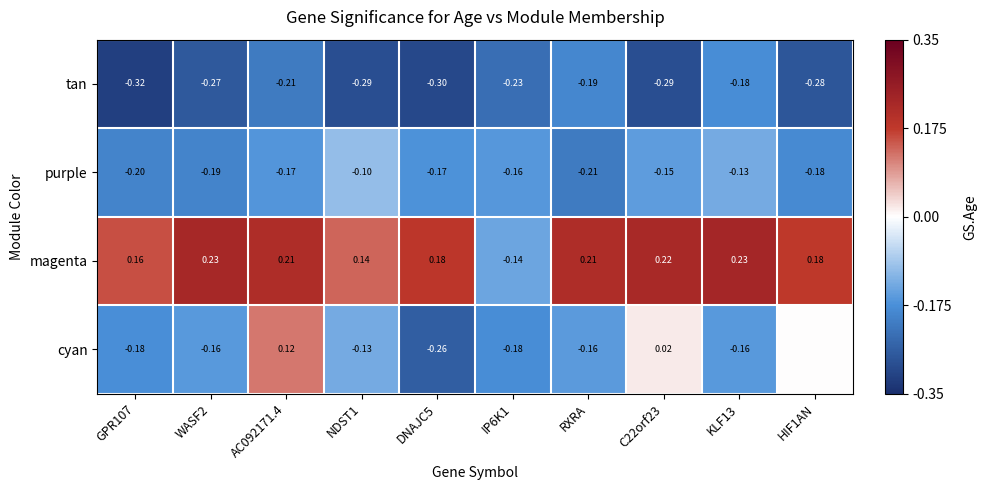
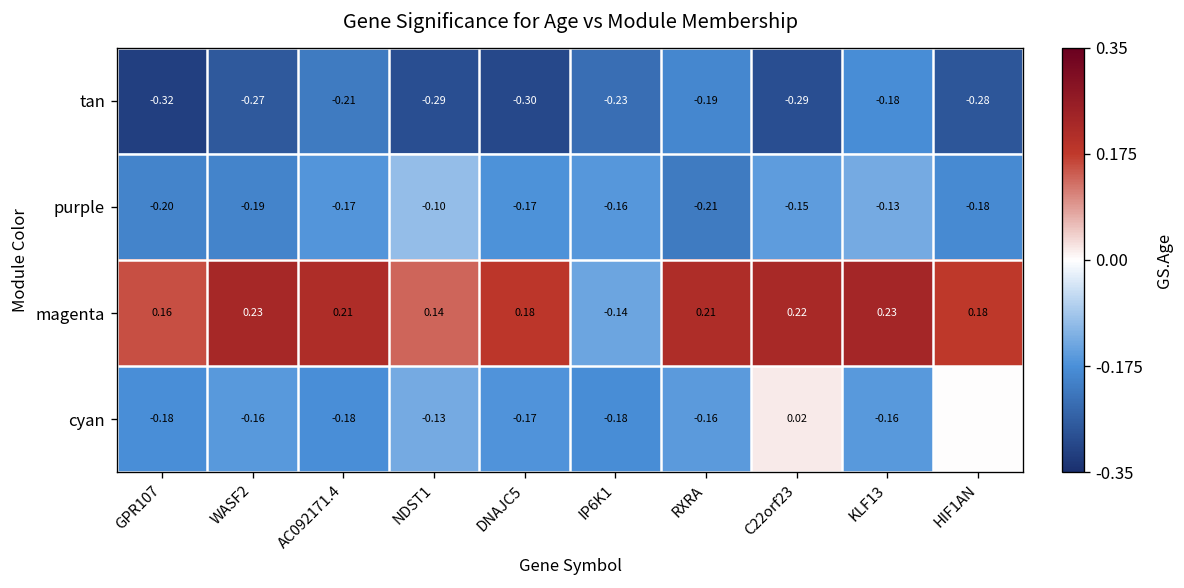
  {
    "tan": {
      "GPR107": -0.32,
      "WASF2": -0.27,
      "AC092171.4": -0.21,
      "NDST1": -0.29,
      "DNAJC5": -0.30,
      "IP6K1": -0.23,
      "RXRA": -0.19,
      "C22orf23": -0.29,
      "KLF13": -0.18,
      "HIF1AN": -0.28
    },
    "purple": {
      "GPR107": -0.20,
      "WASF2": -0.19,
      "AC092171.4": -0.17,
      "NDST1": -0.10,
      "DNAJC5": -0.17,
      "IP6K1": -0.16,
      "RXRA": -0.21,
      "C22orf23": -0.15,
      "KLF13": -0.13,
      "HIF1AN": -0.18
    },
    "magenta": {
      "GPR107": 0.16,
      "WASF2": 0.23,
      "AC092171.4": 0.21,
      "NDST1": 0.14,
      "DNAJC5": 0.18,
      "IP6K1": -0.14,
      "RXRA": 0.21,
      "C22orf23": 0.22,
      "KLF13": 0.23,
      "HIF1AN": 0.18
    },
    "cyan": {
      "GPR107": -0.18,
      "WASF2": -0.16,
-     "AC092171.4": 0.12,
+     "AC092171.4": -0.18,
      "NDST1": -0.13,
-     "DNAJC5": -0.26,
+     "DNAJC5": -0.17,
      "IP6K1": -0.18,
      "RXRA": -0.16,
      "C22orf23": 0.02,
      "KLF13": -0.16
    }
  }
